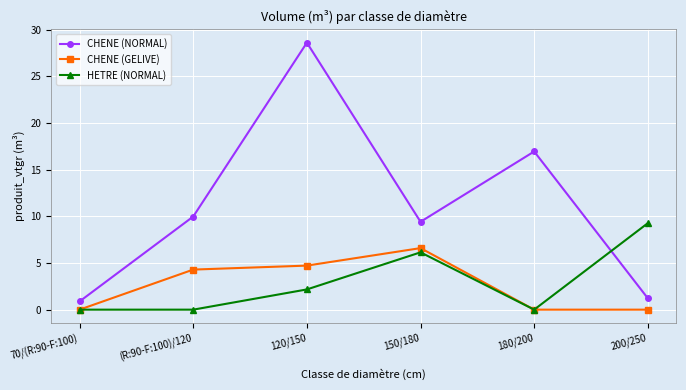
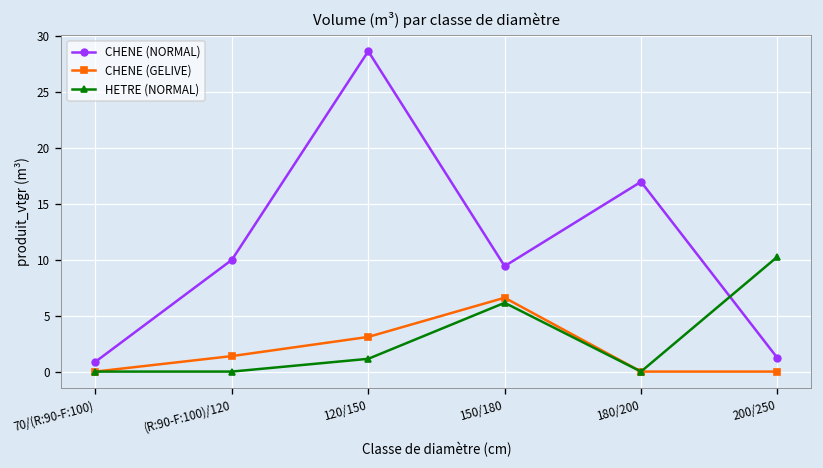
  {
    "CHENE (NORMAL)": {
      "70/(R:90-F:100)": 1,
      "(R:90-F:100)/120": 10,
      "120/150": 29,
      "150/180": 9,
      "180/200": 17,
      "200/250": 1
    },
    "CHENE (GELIVE)": {
-     "(R:90-F:100)/120": 4,
-     "120/150": 5,
+     "(R:90-F:100)/120": 1,
+     "120/150": 3,
      "150/180": 7,
      "200/250": 0
    },
    "HETRE (NORMAL)": {
      "(R:90-F:100)/120": 0,
-     "120/150": 2,
+     "120/150": 1,
      "150/180": 6,
-     "200/250": 9
+     "200/250": 10
    }
  }
